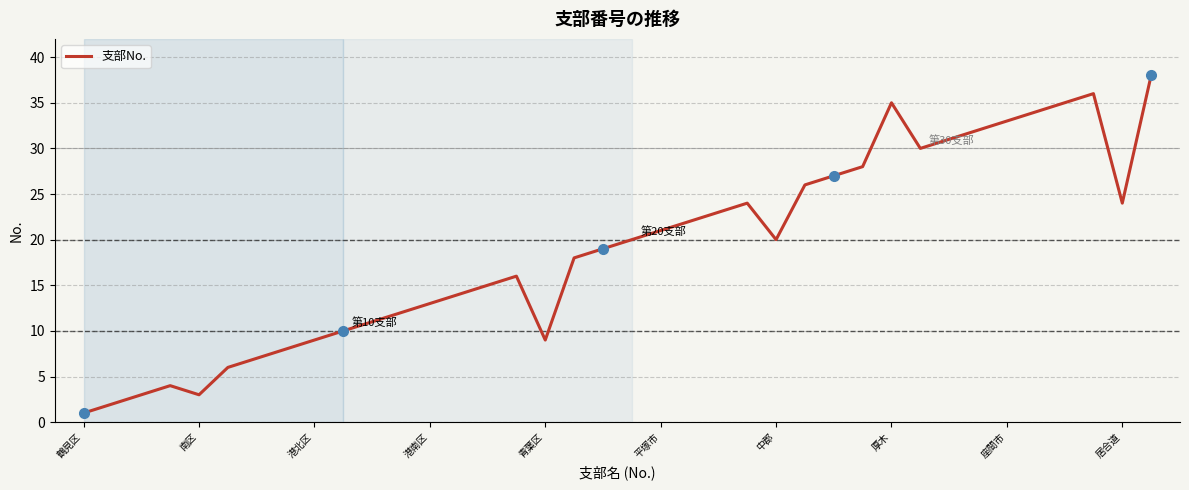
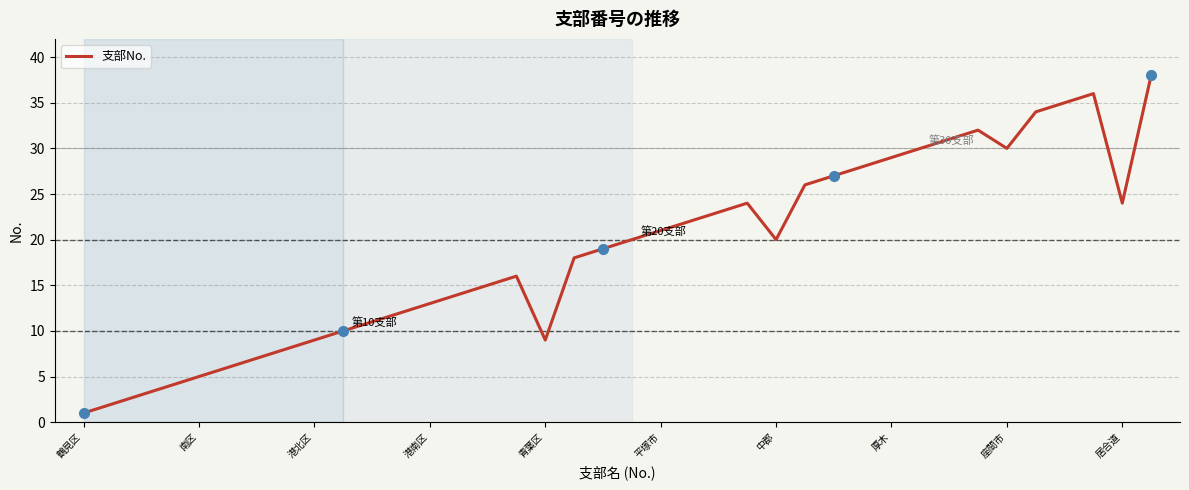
  {
    "支部No.": {
-     "南区": 3,
+     "南区": 5,
      "港北区": 9,
      "港南区": 13,
      "青葉区": 9,
      "平塚市": 21,
      "中郡": 20,
-     "厚木": 35,
-     "座間市": 33,
+     "厚木": 29,
+     "座間市": 30,
      "居合道": 24
    }
  }
